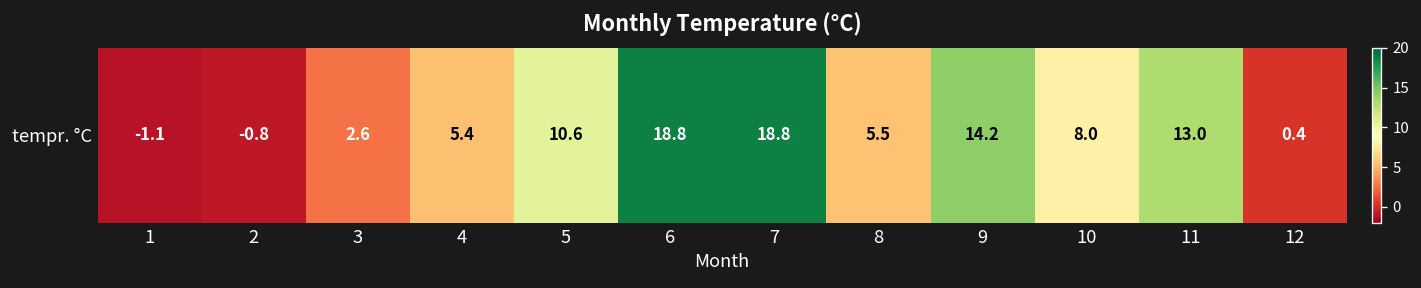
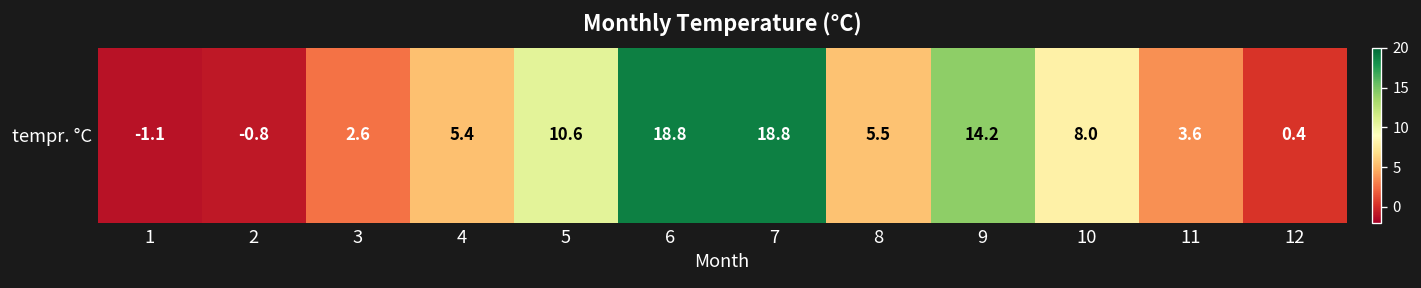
  {
    "tempr. °C": {
      "1": -1.1,
      "2": -0.8,
      "3": 2.6,
      "4": 5.4,
      "5": 10.6,
      "6": 18.8,
      "7": 18.8,
      "8": 5.5,
      "9": 14.2,
      "10": 8.0,
-     "11": 13.0,
+     "11": 3.6,
      "12": 0.4
    }
  }
